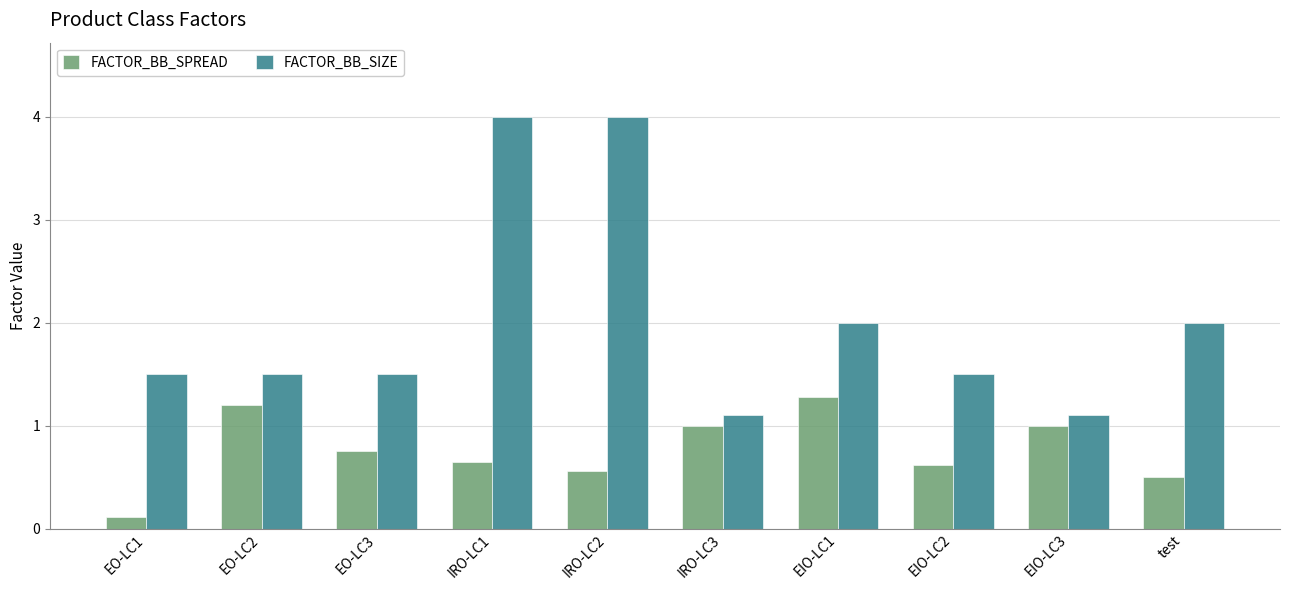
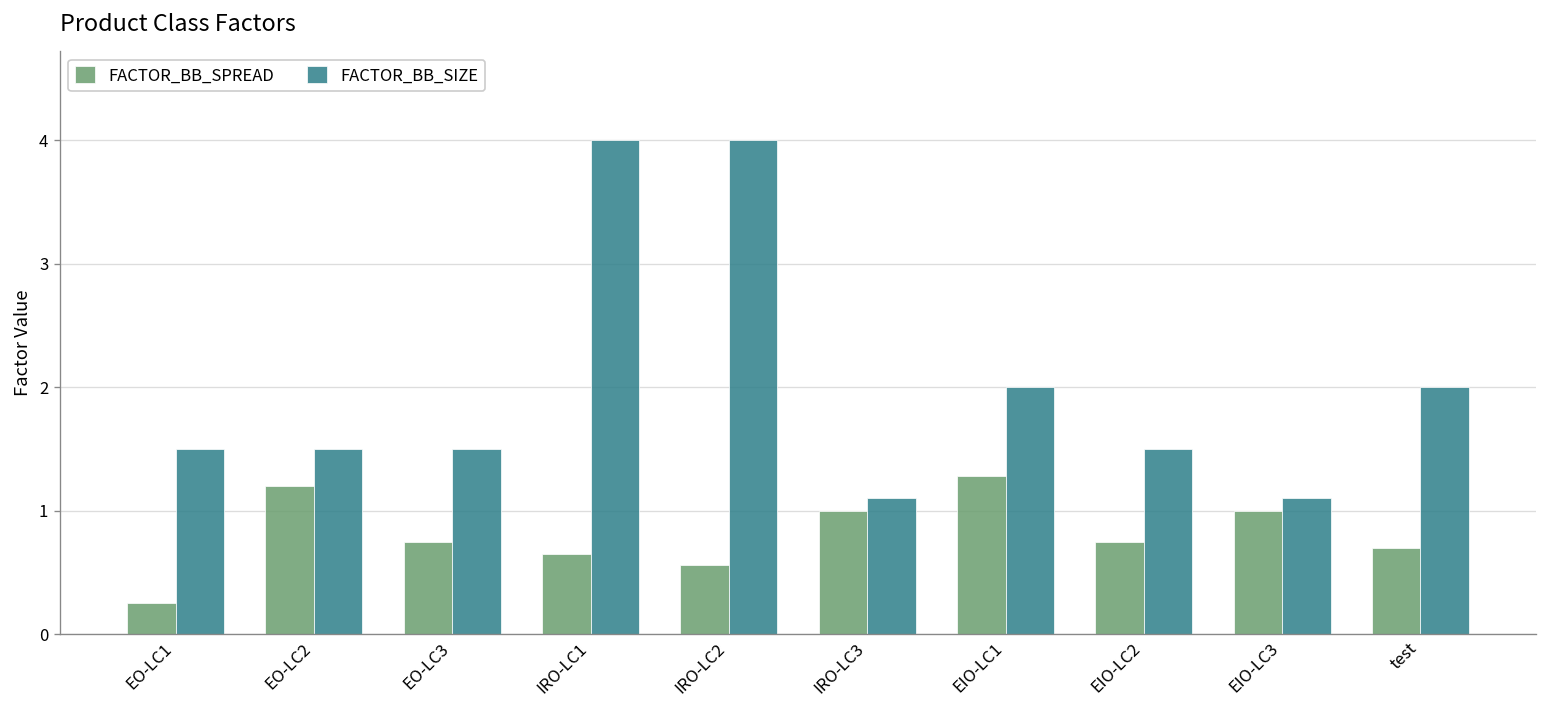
  {
    "FACTOR_BB_SPREAD": {
-     "EO-LC1": 0.11,
+     "EO-LC1": 0.25,
      "EO-LC2": 1.20,
      "EO-LC3": 0.75,
      "IRO-LC1": 0.65,
      "IRO-LC2": 0.56,
      "IRO-LC3": 1.00,
      "EIO-LC1": 1.28,
-     "EIO-LC2": 0.62,
+     "EIO-LC2": 0.75,
      "EIO-LC3": 1.00,
-     "test": 0.5
+     "test": 0.7
    },
    "FACTOR_BB_SIZE": {
      "EO-LC1": 1.50,
      "EO-LC2": 1.50,
      "EO-LC3": 1.50,
      "IRO-LC1": 4.00,
      "IRO-LC2": 4.00,
      "IRO-LC3": 1.10,
      "EIO-LC1": 2.00,
      "EIO-LC2": 1.50,
      "EIO-LC3": 1.10,
      "test": 2.00
    }
  }
